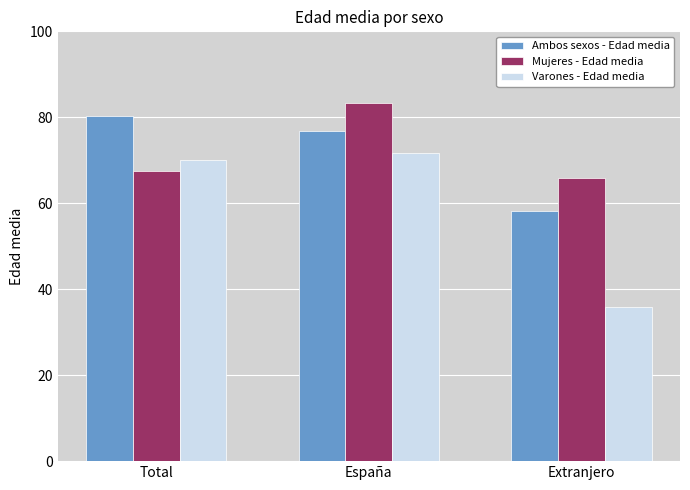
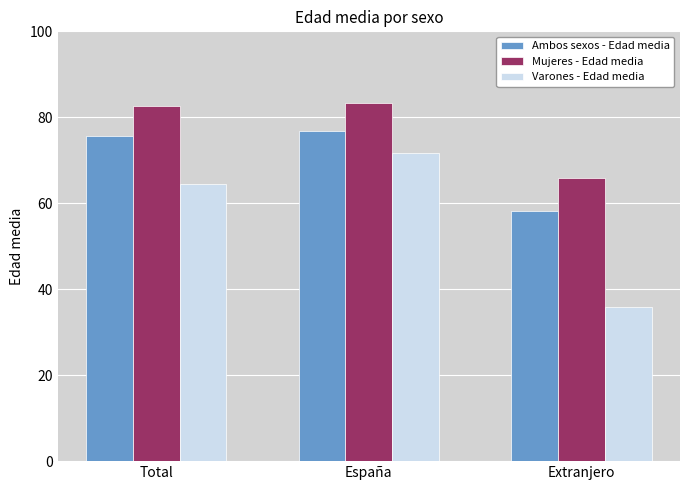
  {
    "Ambos sexos - Edad media": {
-     "Total": 80,
+     "Total": 76,
      "España": 77,
      "Extranjero": 58
    },
    "Mujeres - Edad media": {
-     "Total": 67,
+     "Total": 83,
      "España": 83,
      "Extranjero": 66
    },
    "Varones - Edad media": {
-     "Total": 70,
+     "Total": 65,
      "España": 72,
      "Extranjero": 36
    }
  }
